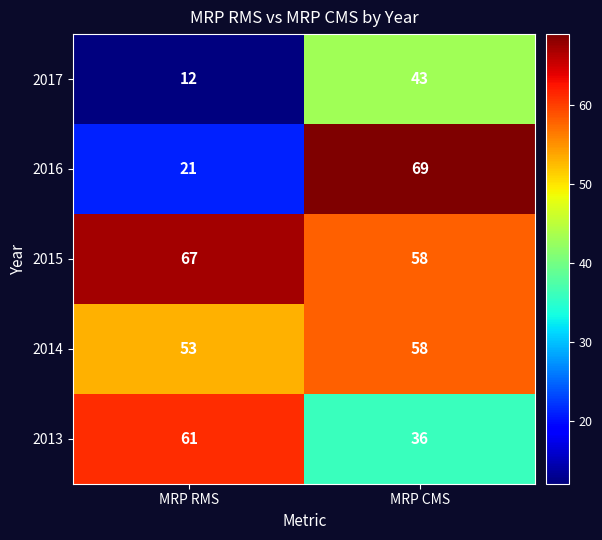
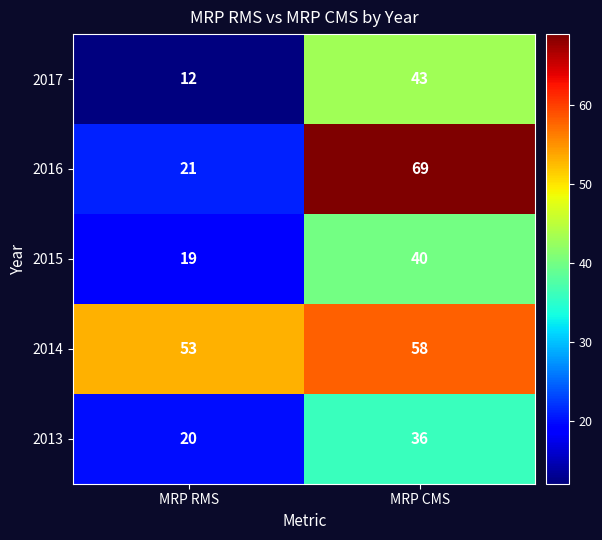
  {
    "2017": {
      "MRP RMS": 12,
      "MRP CMS": 43
    },
    "2016": {
      "MRP RMS": 21,
      "MRP CMS": 69
    },
    "2015": {
-     "MRP RMS": 67,
-     "MRP CMS": 58
+     "MRP RMS": 19,
+     "MRP CMS": 40
    },
    "2014": {
      "MRP RMS": 53,
      "MRP CMS": 58
    },
    "2013": {
-     "MRP RMS": 61,
+     "MRP RMS": 20,
      "MRP CMS": 36
    }
  }
